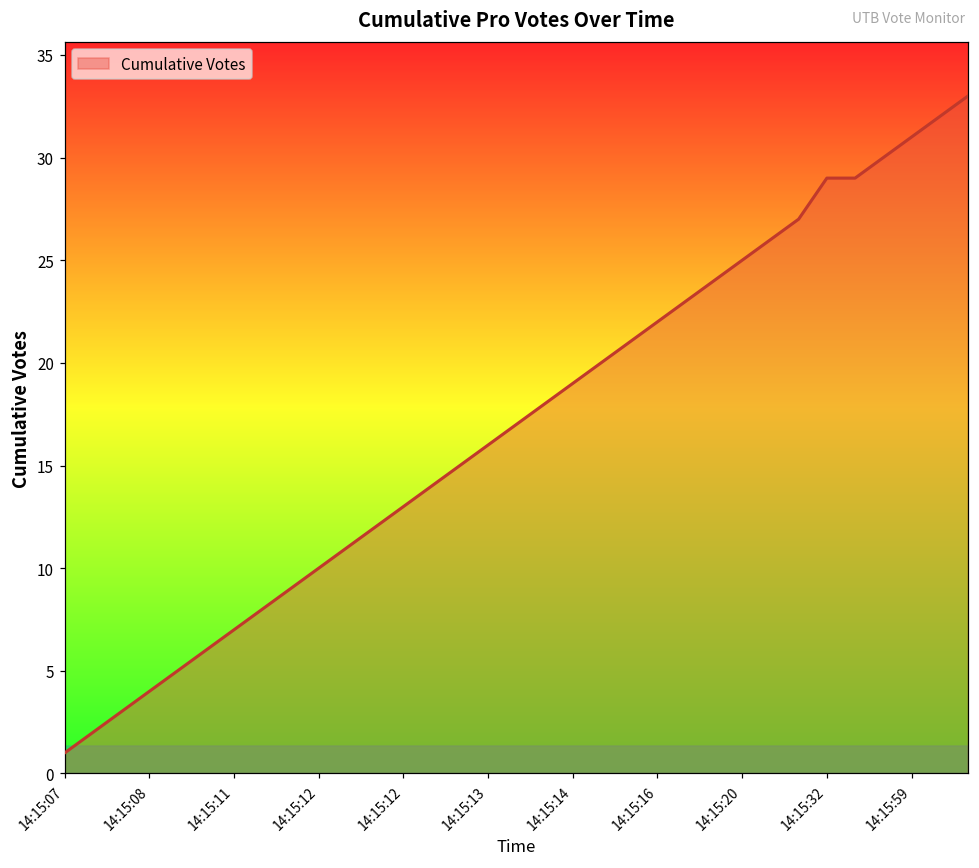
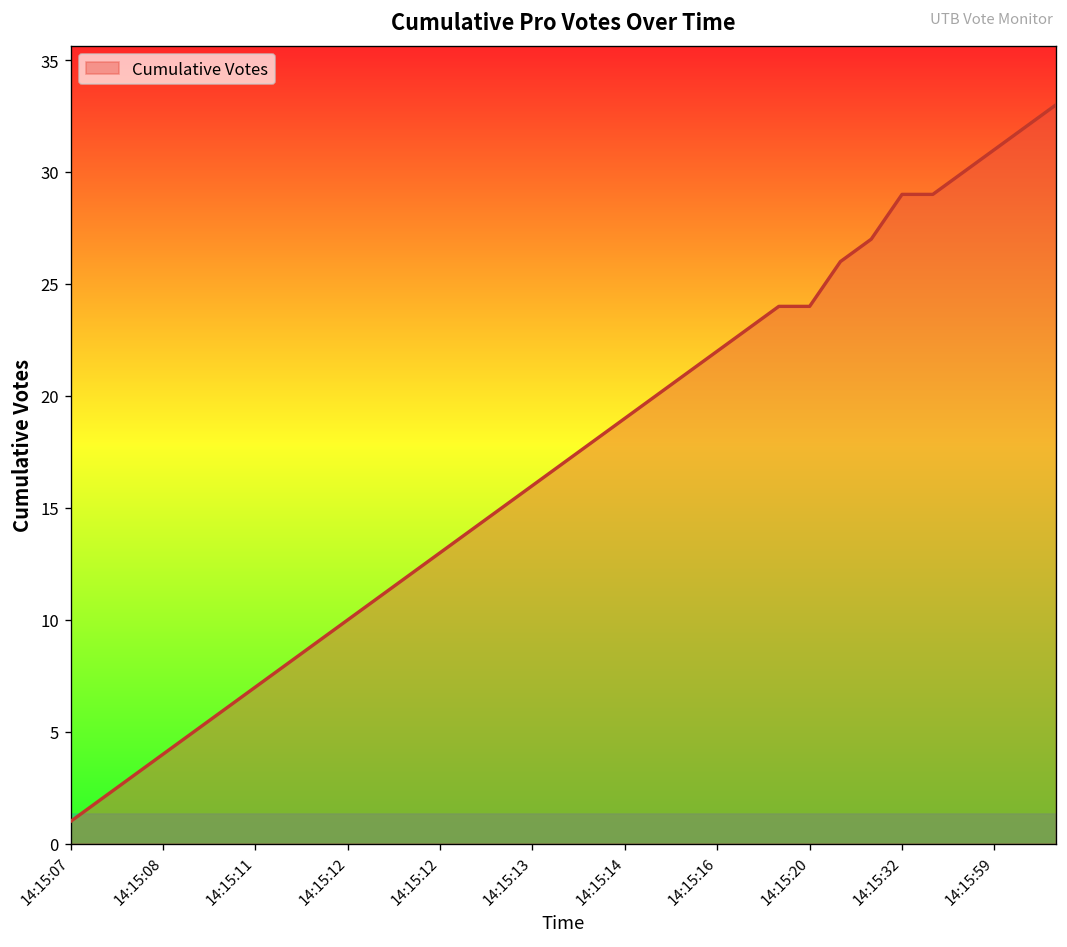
  {
-   "14:15:20": 25,
+   "14:15:20": 24,
    "14:15:32": 29,
    "14:15:59": 31
  }
